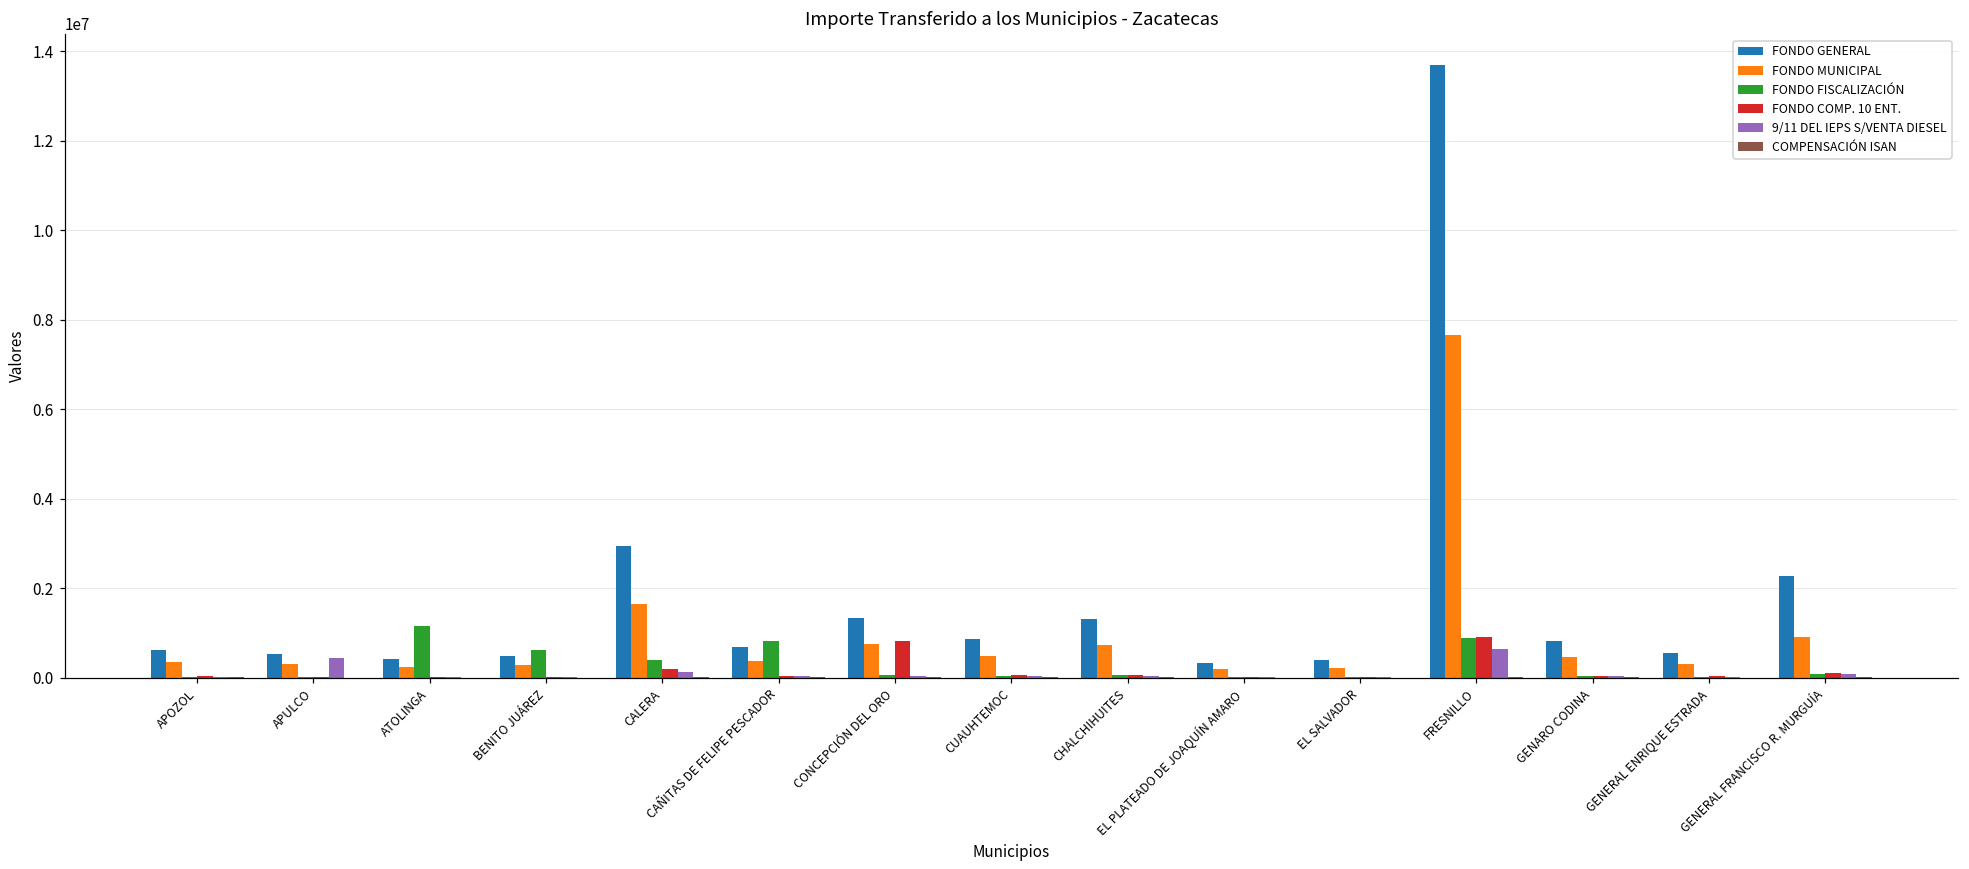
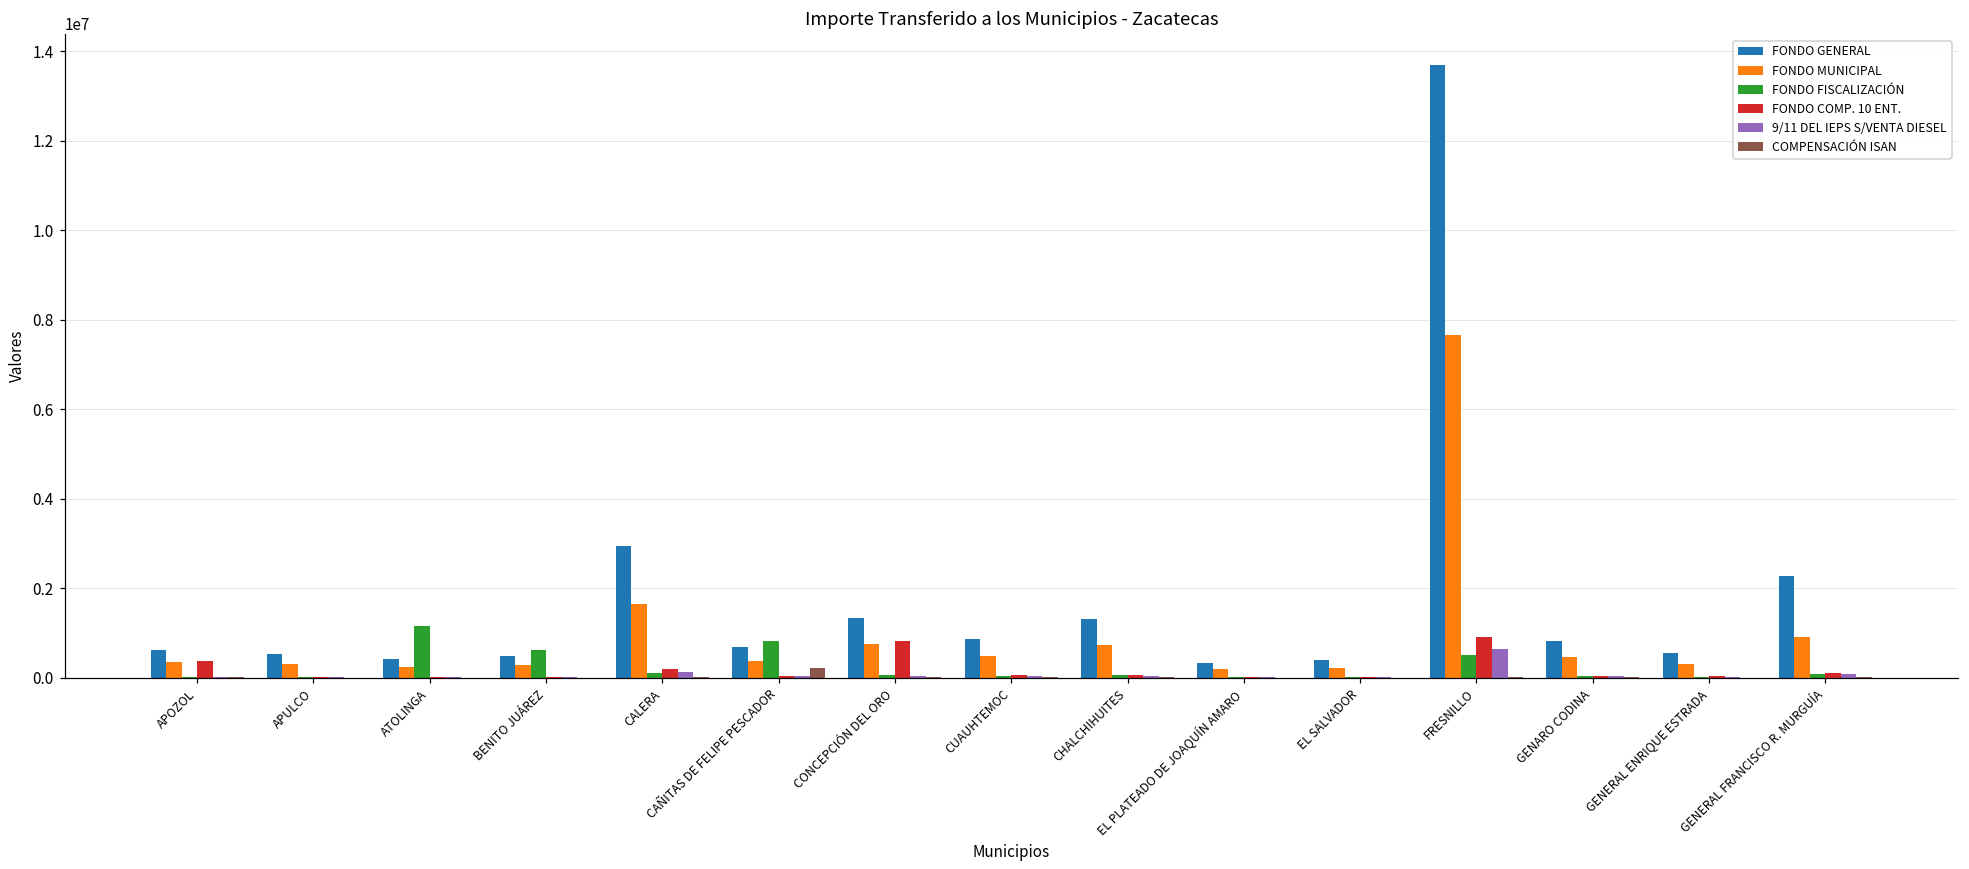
  {
    "FONDO GENERAL": {
      "APOZOL": 600000,
      "APULCO": 500000,
      "ATOLINGA": 400000,
      "BENITO JUÁREZ": 500000,
      "CALERA": 2900000,
      "CAÑITAS DE FELIPE PESCADOR": 700000,
      "CONCEPCIÓN DEL ORO": 1300000,
      "CUAUHTEMOC": 900000,
      "CHALCHIHUITES": 1300000,
      "EL PLATEADO DE JOAQUÍN AMARO": 300000,
      "EL SALVADOR": 400000,
      "FRESNILLO": 13700000,
      "GENARO CODINA": 800000,
      "GENERAL ENRIQUE ESTRADA": 500000,
      "GENERAL FRANCISCO R. MURGUÍA": 2300000
    },
    "FONDO MUNICIPAL": {
      "APOZOL": 300000,
      "APULCO": 300000,
      "ATOLINGA": 200000,
      "BENITO JUÁREZ": 300000,
      "CALERA": 1600000,
      "CAÑITAS DE FELIPE PESCADOR": 400000,
      "CONCEPCIÓN DEL ORO": 700000,
      "CUAUHTEMOC": 500000,
      "CHALCHIHUITES": 700000,
      "EL PLATEADO DE JOAQUÍN AMARO": 200000,
      "EL SALVADOR": 200000,
      "FRESNILLO": 7700000,
      "GENARO CODINA": 500000,
      "GENERAL ENRIQUE ESTRADA": 300000,
      "GENERAL FRANCISCO R. MURGUÍA": 900000
    },
    "FONDO FISCALIZACIÓN": {
      "ATOLINGA": 1200000,
      "BENITO JUÁREZ": 600000,
-     "CALERA": 400000,
+     "CALERA": 100000,
      "CAÑITAS DE FELIPE PESCADOR": 800000,
-     "FRESNILLO": 900000,
+     "FRESNILLO": 500000,
      "GENERAL FRANCISCO R. MURGUÍA": 100000
    },
    "FONDO COMP. 10 ENT.": {
-     "APOZOL": 0,
+     "APOZOL": 400000,
      "CALERA": 200000,
      "CONCEPCIÓN DEL ORO": 800000,
      "FRESNILLO": 900000,
      "GENERAL FRANCISCO R. MURGUÍA": 100000
    },
    "9/11 DEL IEPS S/VENTA DIESEL": {
-     "APULCO": 400000,
+     "APULCO": 0,
      "CALERA": 100000,
      "FRESNILLO": 600000,
      "GENERAL FRANCISCO R. MURGUÍA": 100000
    },
    "COMPENSACIÓN ISAN": {
-     "CAÑITAS DE FELIPE PESCADOR": 0
+     "CAÑITAS DE FELIPE PESCADOR": 200000
    }
  }
